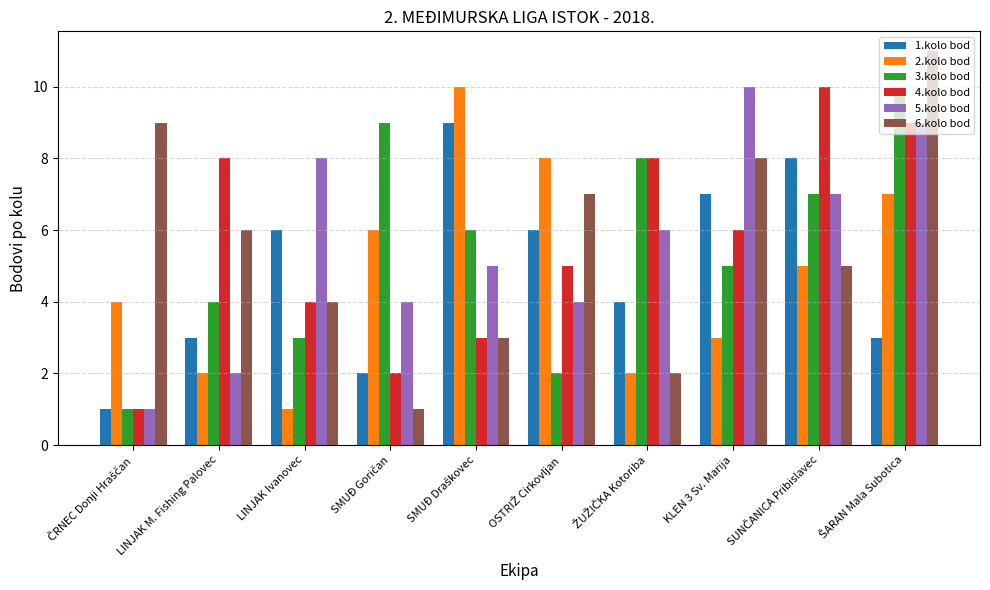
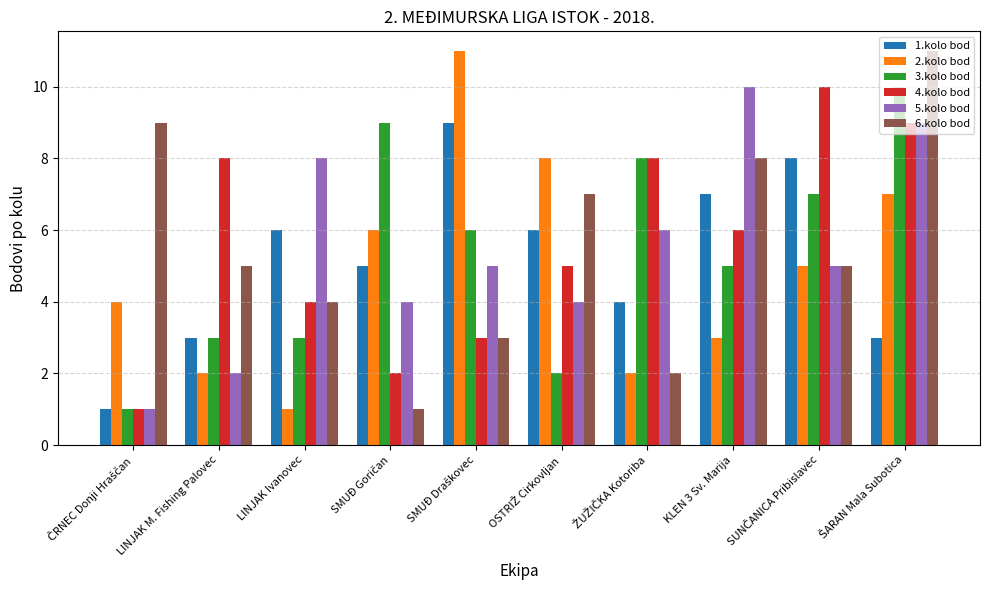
  {
    "1.kolo bod": {
      "ČRNEC Donji Hraščan": 1,
      "LINJAK M. Fishing Palovec": 3,
      "LINJAK Ivanovec": 6,
-     "SMUĐ Goričan": 2,
+     "SMUĐ Goričan": 5,
      "SMUĐ Draškovec": 9,
      "OSTRIŽ Cirkovljan": 6,
      "ŽUŽIČKA Kotoriba": 4,
      "KLEN 3 Sv. Marija": 7,
      "SUNČANICA Pribislavec": 8,
      "ŠARAN Mala Subotica": 3
    },
    "2.kolo bod": {
      "ČRNEC Donji Hraščan": 4,
      "LINJAK M. Fishing Palovec": 2,
      "LINJAK Ivanovec": 1,
      "SMUĐ Goričan": 6,
-     "SMUĐ Draškovec": 10,
+     "SMUĐ Draškovec": 11,
      "OSTRIŽ Cirkovljan": 8,
      "ŽUŽIČKA Kotoriba": 2,
      "KLEN 3 Sv. Marija": 3,
      "SUNČANICA Pribislavec": 5,
      "ŠARAN Mala Subotica": 7
    },
    "3.kolo bod": {
      "ČRNEC Donji Hraščan": 1,
-     "LINJAK M. Fishing Palovec": 4,
+     "LINJAK M. Fishing Palovec": 3,
      "LINJAK Ivanovec": 3,
      "SMUĐ Goričan": 9,
      "SMUĐ Draškovec": 6,
      "OSTRIŽ Cirkovljan": 2,
      "ŽUŽIČKA Kotoriba": 8,
      "KLEN 3 Sv. Marija": 5,
      "SUNČANICA Pribislavec": 7
    },
    "4.kolo bod": {
      "ČRNEC Donji Hraščan": 1,
      "LINJAK M. Fishing Palovec": 8,
      "LINJAK Ivanovec": 4,
      "SMUĐ Goričan": 2,
      "SMUĐ Draškovec": 3,
      "OSTRIŽ Cirkovljan": 5,
      "ŽUŽIČKA Kotoriba": 8,
      "KLEN 3 Sv. Marija": 6,
      "SUNČANICA Pribislavec": 10
    },
    "5.kolo bod": {
      "ČRNEC Donji Hraščan": 1,
      "LINJAK M. Fishing Palovec": 2,
      "LINJAK Ivanovec": 8,
      "SMUĐ Goričan": 4,
      "SMUĐ Draškovec": 5,
      "OSTRIŽ Cirkovljan": 4,
      "ŽUŽIČKA Kotoriba": 6,
      "KLEN 3 Sv. Marija": 10,
-     "SUNČANICA Pribislavec": 7
+     "SUNČANICA Pribislavec": 5
    },
    "6.kolo bod": {
      "ČRNEC Donji Hraščan": 9,
-     "LINJAK M. Fishing Palovec": 6,
+     "LINJAK M. Fishing Palovec": 5,
      "LINJAK Ivanovec": 4,
      "SMUĐ Goričan": 1,
      "SMUĐ Draškovec": 3,
      "OSTRIŽ Cirkovljan": 7,
      "ŽUŽIČKA Kotoriba": 2,
      "KLEN 3 Sv. Marija": 8,
      "SUNČANICA Pribislavec": 5
    }
  }
